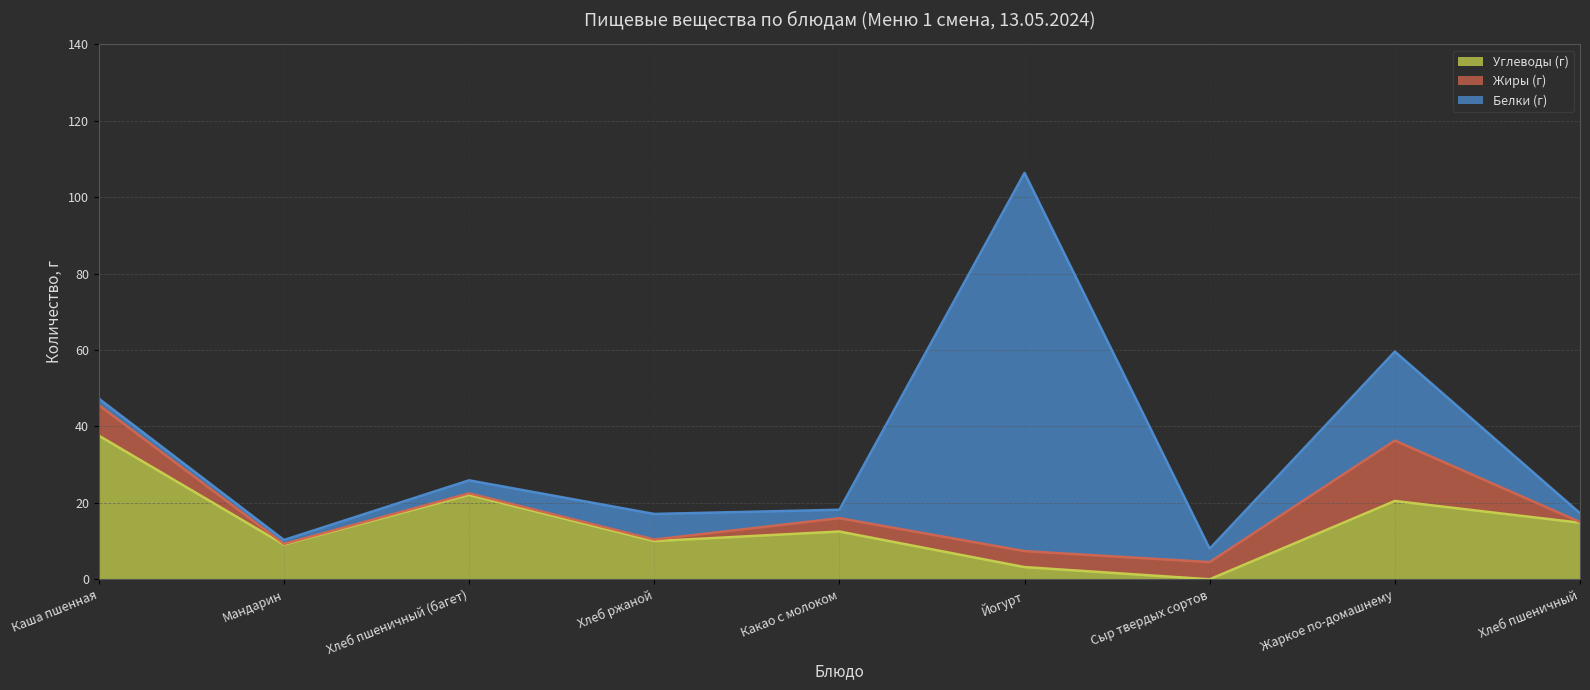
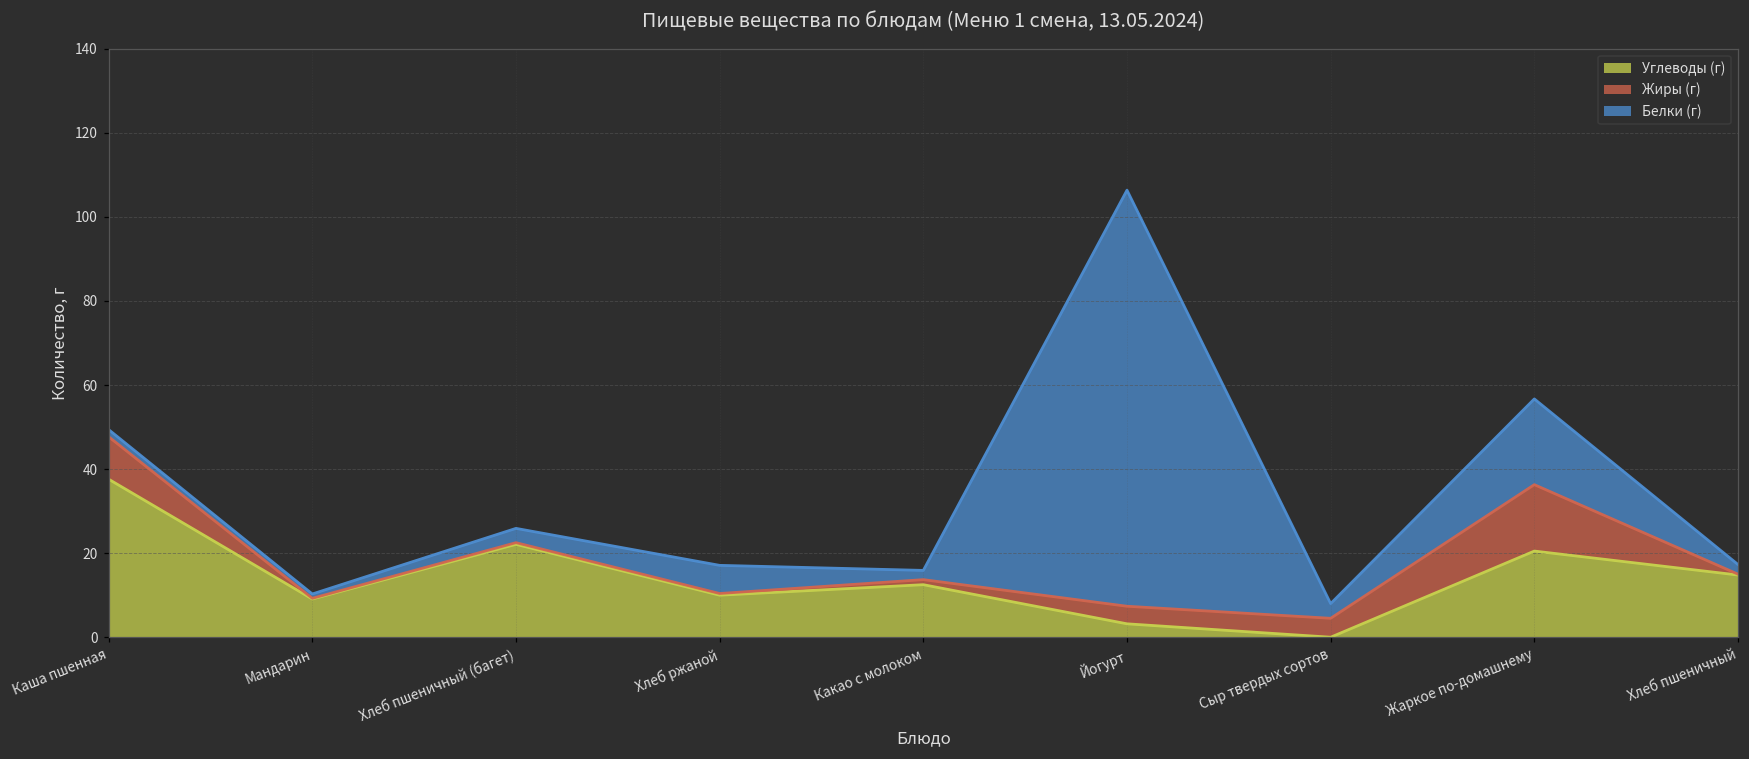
  {
    "Углеводы (г)": {
      "Каша пшенная": 38,
      "Какао с молоком": 13,
      "Йогурт": 3,
      "Сыр твердых сортов": 0,
      "Жаркое по-домашнему": 21
    },
    "Жиры (г)": {
-     "Каша пшенная": 8,
-     "Какао с молоком": 4,
+     "Каша пшенная": 10,
+     "Какао с молоком": 1,
      "Йогурт": 4,
      "Сыр твердых сортов": 5,
      "Жаркое по-домашнему": 16
    },
    "Белки (г)": {
      "Каша пшенная": 2,
      "Мандарин": 1,
      "Хлеб пшеничный (багет)": 3,
      "Хлеб ржаной": 7,
      "Какао с молоком": 2,
      "Йогурт": 99,
      "Сыр твердых сортов": 4,
-     "Жаркое по-домашнему": 23,
+     "Жаркое по-домашнему": 20,
      "Хлеб пшеничный": 2
    }
  }
